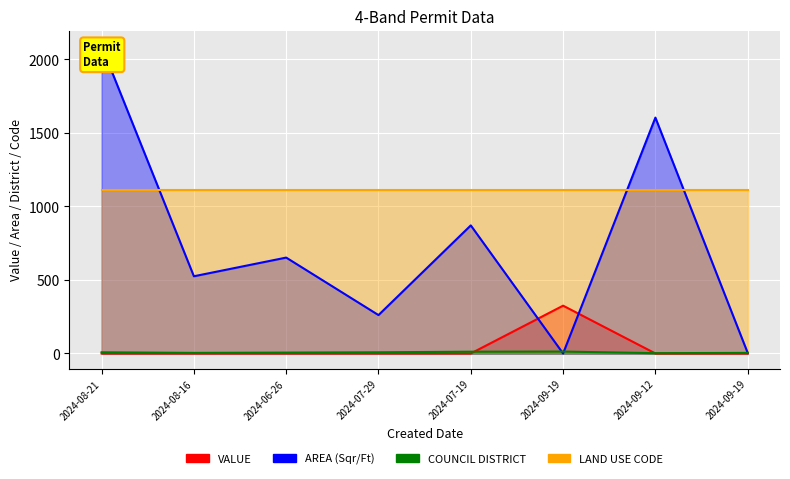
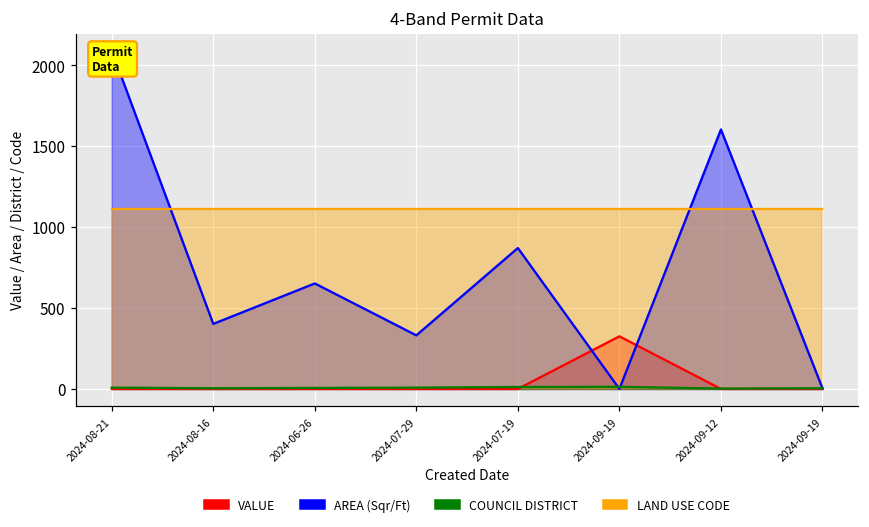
  {
    "AREA (Sqr/Ft)": {
-     "2024-08-16": 530,
+     "2024-08-16": 400,
      "2024-06-26": 650,
-     "2024-07-29": 260,
+     "2024-07-29": 330,
      "2024-07-19": 870,
      "2024-09-12": 1600
    },
    "LAND USE CODE": {
      "2024-08-21": 1110,
      "2024-08-16": 1110,
      "2024-06-26": 1110,
      "2024-07-29": 1110,
      "2024-07-19": 1110,
      "2024-09-12": 1110
    }
  }
